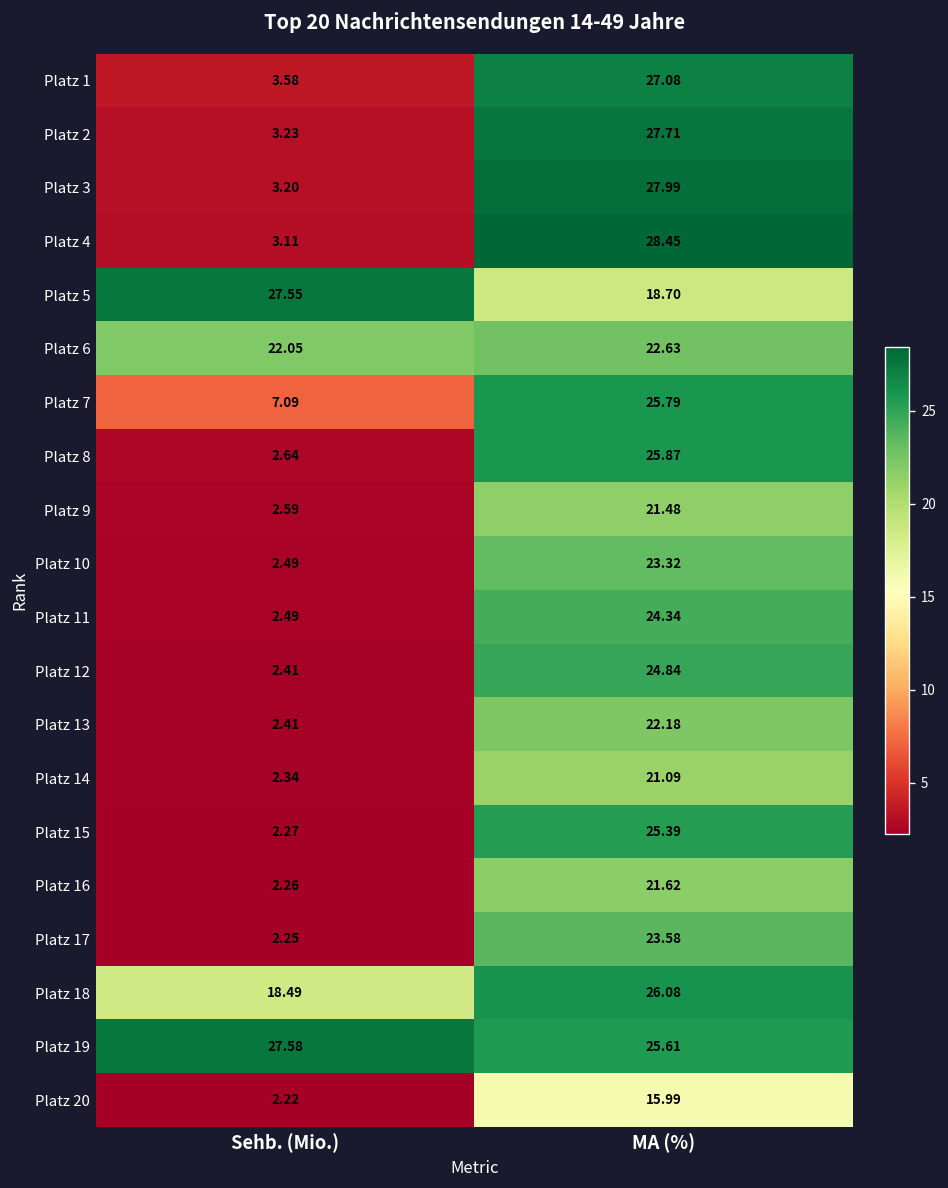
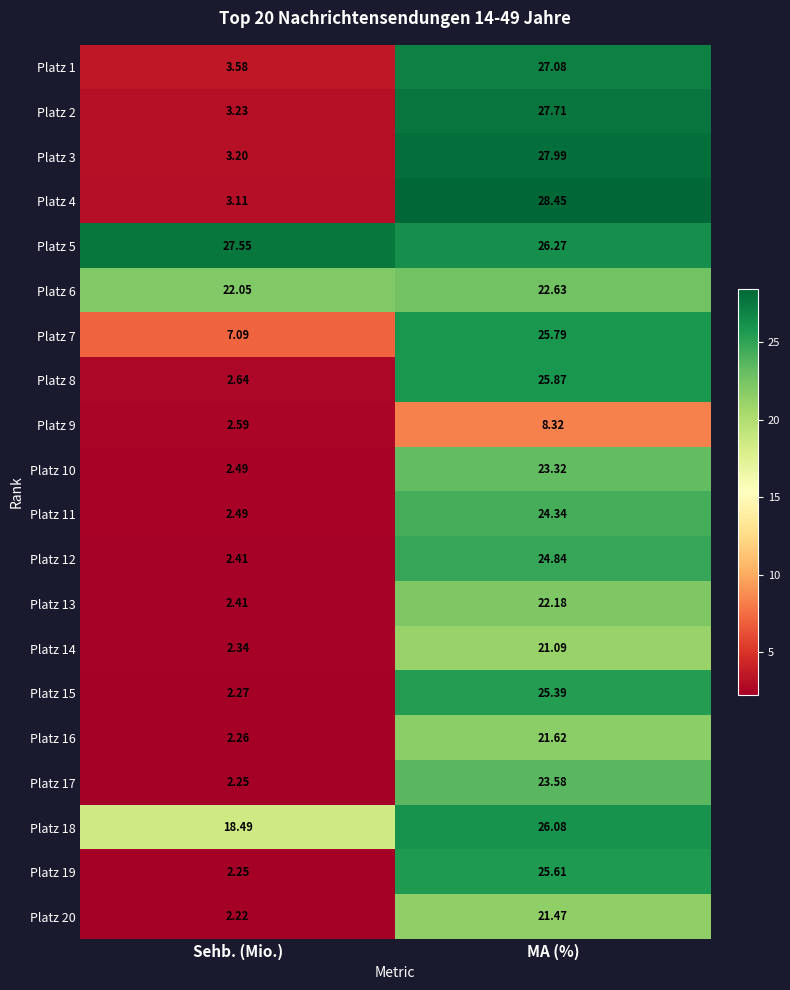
  {
    "Platz 1": {
      "Sehb. (Mio.)": 3.58,
      "MA (%)": 27.08
    },
    "Platz 2": {
      "Sehb. (Mio.)": 3.23,
      "MA (%)": 27.71
    },
    "Platz 3": {
      "Sehb. (Mio.)": 3.20,
      "MA (%)": 27.99
    },
    "Platz 4": {
      "Sehb. (Mio.)": 3.11,
      "MA (%)": 28.45
    },
    "Platz 5": {
      "Sehb. (Mio.)": 27.55,
-     "MA (%)": 18.70
+     "MA (%)": 26.27
    },
    "Platz 6": {
      "Sehb. (Mio.)": 22.05,
      "MA (%)": 22.63
    },
    "Platz 7": {
      "Sehb. (Mio.)": 7.09,
      "MA (%)": 25.79
    },
    "Platz 8": {
      "Sehb. (Mio.)": 2.64,
      "MA (%)": 25.87
    },
    "Platz 9": {
      "Sehb. (Mio.)": 2.59,
-     "MA (%)": 21.48
+     "MA (%)": 8.32
    },
    "Platz 10": {
      "Sehb. (Mio.)": 2.49,
      "MA (%)": 23.32
    },
    "Platz 11": {
      "Sehb. (Mio.)": 2.49,
      "MA (%)": 24.34
    },
    "Platz 12": {
      "Sehb. (Mio.)": 2.41,
      "MA (%)": 24.84
    },
    "Platz 13": {
      "Sehb. (Mio.)": 2.41,
      "MA (%)": 22.18
    },
    "Platz 14": {
      "Sehb. (Mio.)": 2.34,
      "MA (%)": 21.09
    },
    "Platz 15": {
      "Sehb. (Mio.)": 2.27,
      "MA (%)": 25.39
    },
    "Platz 16": {
      "Sehb. (Mio.)": 2.26,
      "MA (%)": 21.62
    },
    "Platz 17": {
      "Sehb. (Mio.)": 2.25,
      "MA (%)": 23.58
    },
    "Platz 18": {
      "Sehb. (Mio.)": 18.49,
      "MA (%)": 26.08
    },
    "Platz 19": {
-     "Sehb. (Mio.)": 27.58,
+     "Sehb. (Mio.)": 2.25,
      "MA (%)": 25.61
    },
    "Platz 20": {
      "Sehb. (Mio.)": 2.22,
-     "MA (%)": 15.99
+     "MA (%)": 21.47
    }
  }
